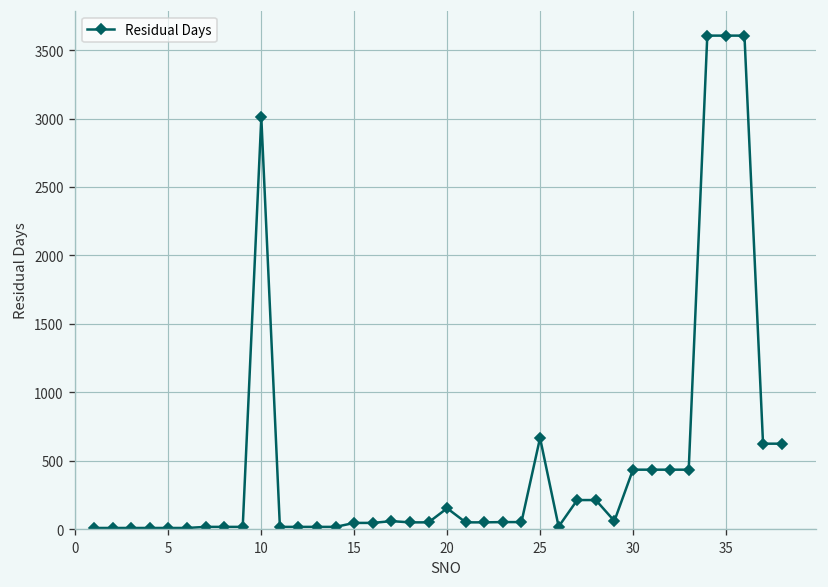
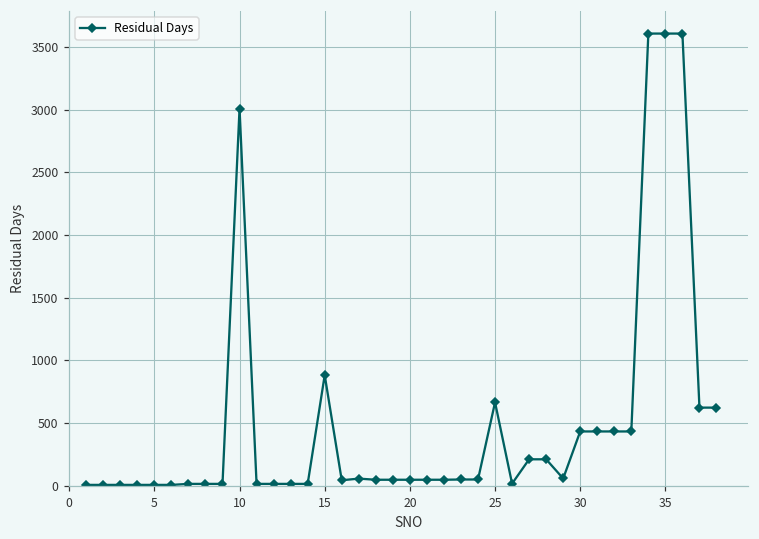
  {
    "5": 10,
    "10": 3010,
-   "15": 50,
-   "20": 150,
+   "15": 880,
+   "20": 50,
    "25": 670,
    "30": 430,
    "35": 3610
  }
